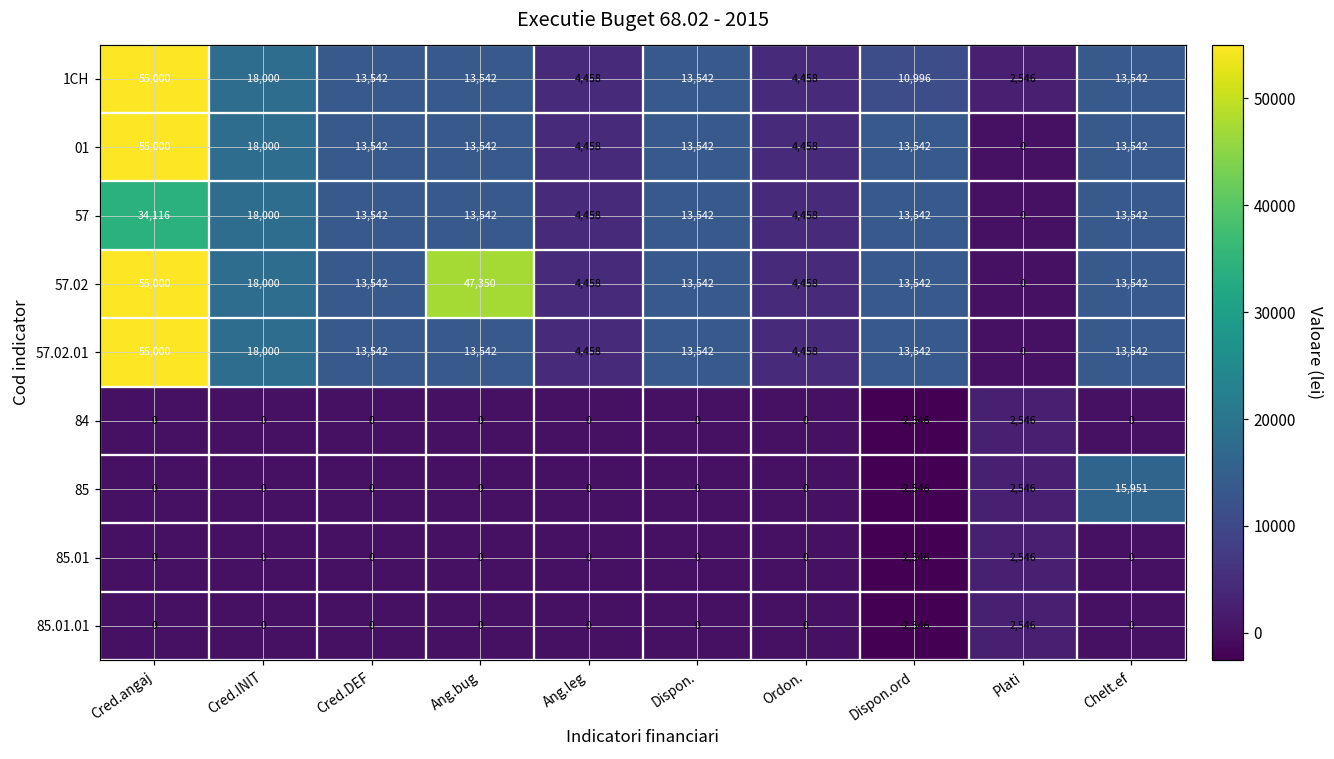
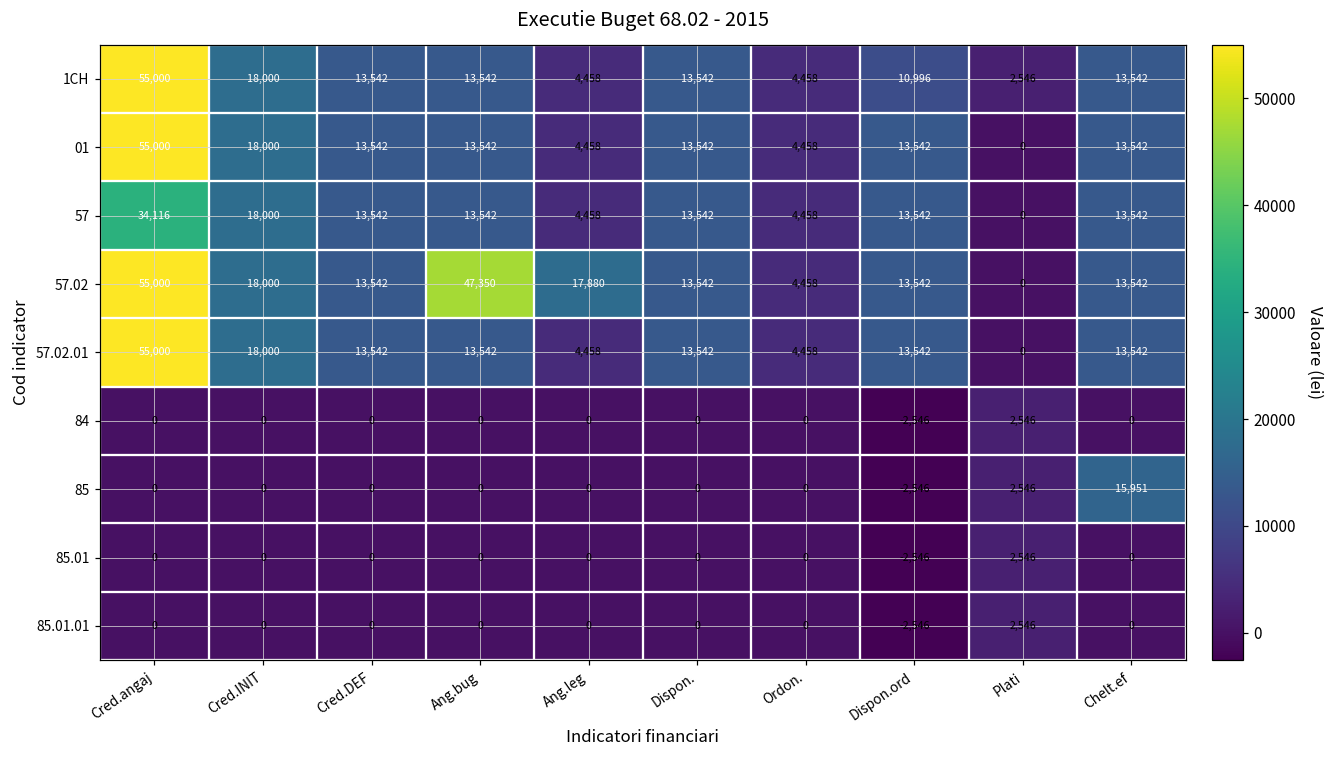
  {
    "1CH": {
      "Cred.angaj": "55,000",
      "Cred.INIT": "18,000",
      "Cred.DEF": "13,542",
      "Ang.bug": "13,542",
      "Ang.leg": "4,458",
      "Dispon.": "13,542",
      "Ordon.": "4,458",
      "Dispon.ord": "10,996",
      "Plati": "2,546",
      "Chelt.ef": "13,542"
    },
    "01": {
      "Cred.angaj": "55,000",
      "Cred.INIT": "18,000",
      "Cred.DEF": "13,542",
      "Ang.bug": "13,542",
      "Ang.leg": "4,458",
      "Dispon.": "13,542",
      "Ordon.": "4,458",
      "Dispon.ord": "13,542",
      "Plati": "0",
      "Chelt.ef": "13,542"
    },
    "57": {
      "Cred.angaj": "34,116",
      "Cred.INIT": "18,000",
      "Cred.DEF": "13,542",
      "Ang.bug": "13,542",
      "Ang.leg": "4,458",
      "Dispon.": "13,542",
      "Ordon.": "4,458",
      "Dispon.ord": "13,542",
      "Plati": "0",
      "Chelt.ef": "13,542"
    },
    "57.02": {
      "Cred.angaj": "55,000",
      "Cred.INIT": "18,000",
      "Cred.DEF": "13,542",
      "Ang.bug": "47,350",
-     "Ang.leg": "4,458",
+     "Ang.leg": "17,880",
      "Dispon.": "13,542",
      "Ordon.": "4,458",
      "Dispon.ord": "13,542",
      "Plati": "0",
      "Chelt.ef": "13,542"
    },
    "57.02.01": {
      "Cred.angaj": "55,000",
      "Cred.INIT": "18,000",
      "Cred.DEF": "13,542",
      "Ang.bug": "13,542",
      "Ang.leg": "4,458",
      "Dispon.": "13,542",
      "Ordon.": "4,458",
      "Dispon.ord": "13,542",
      "Plati": "0",
      "Chelt.ef": "13,542"
    },
    "84": {
      "Cred.angaj": "0",
      "Cred.INIT": "0",
      "Cred.DEF": "0",
      "Ang.bug": "0",
      "Ang.leg": "0",
      "Dispon.": "0",
      "Ordon.": "0",
      "Dispon.ord": "-2,546",
      "Plati": "2,546",
      "Chelt.ef": "0"
    },
    "85": {
      "Cred.angaj": "0",
      "Cred.INIT": "0",
      "Cred.DEF": "0",
      "Ang.bug": "0",
      "Ang.leg": "0",
      "Dispon.": "0",
      "Ordon.": "0",
      "Dispon.ord": "-2,546",
      "Plati": "2,546",
      "Chelt.ef": "15,951"
    },
    "85.01": {
      "Cred.angaj": "0",
      "Cred.INIT": "0",
      "Cred.DEF": "0",
      "Ang.bug": "0",
      "Ang.leg": "0",
      "Dispon.": "0",
      "Ordon.": "0",
      "Dispon.ord": "-2,546",
      "Plati": "2,546",
      "Chelt.ef": "0"
    },
    "85.01.01": {
      "Cred.angaj": "0",
      "Cred.INIT": "0",
      "Cred.DEF": "0",
      "Ang.bug": "0",
      "Ang.leg": "0",
      "Dispon.": "0",
      "Ordon.": "0",
      "Dispon.ord": "-2,546",
      "Plati": "2,546",
      "Chelt.ef": "0"
    }
  }
